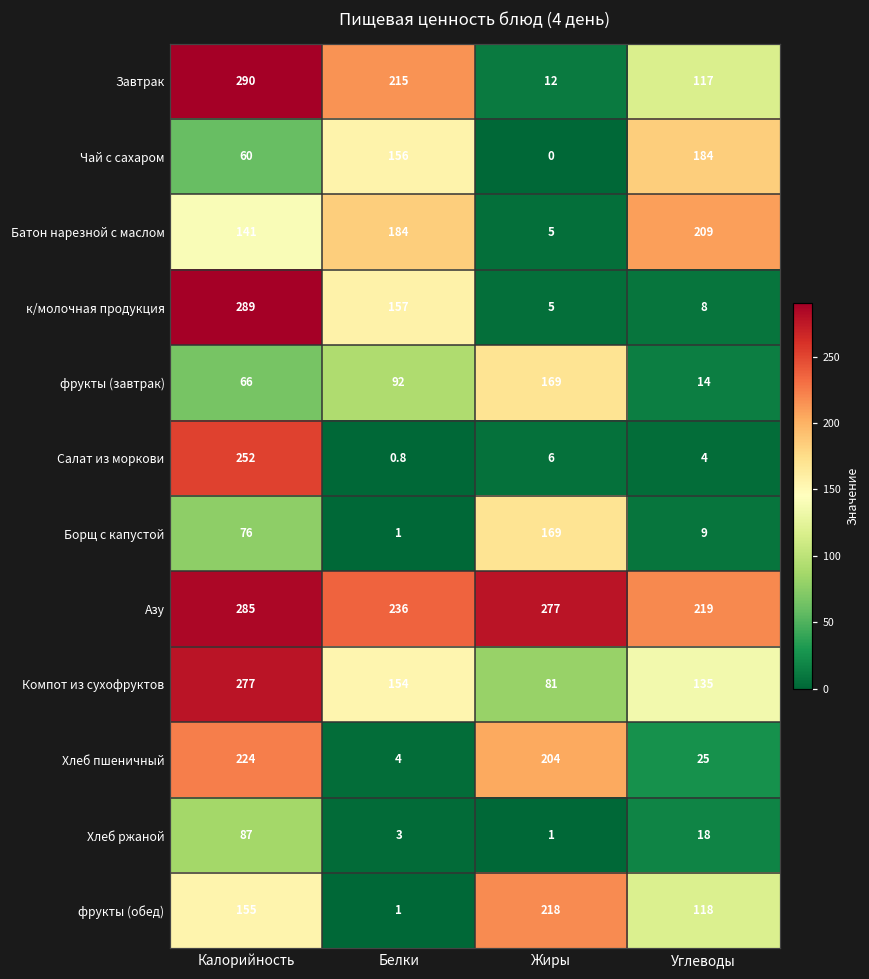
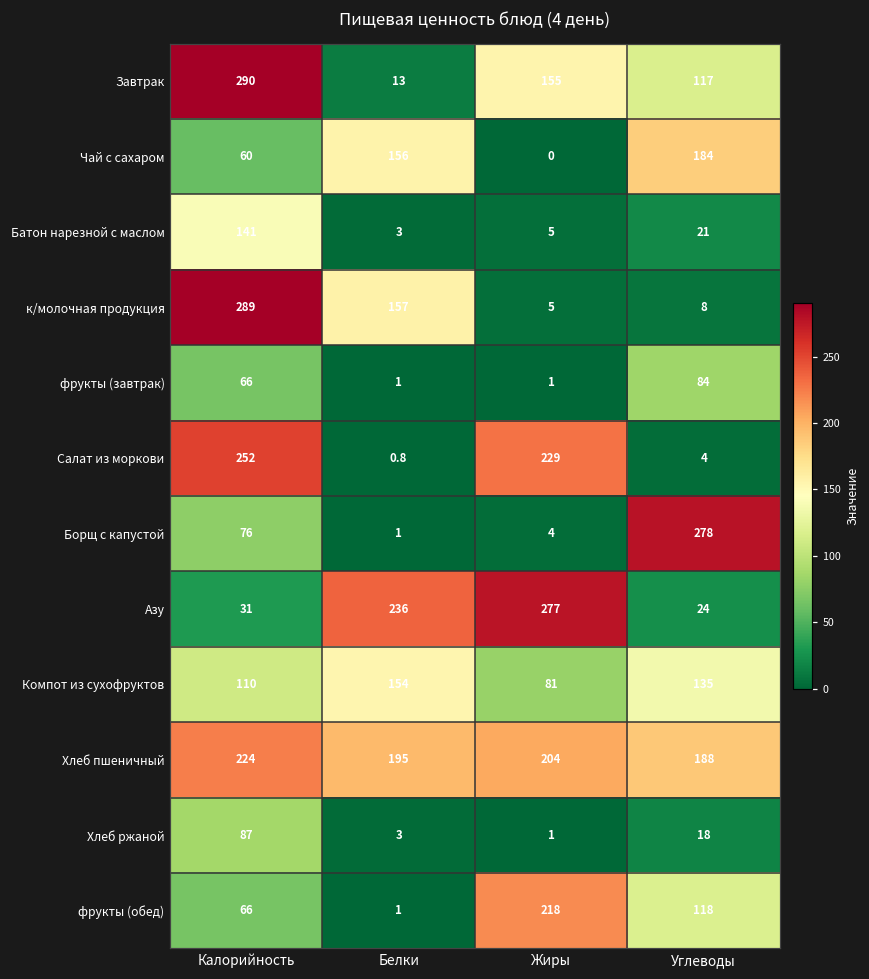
  {
    "Завтрак": {
      "Калорийность": 290,
-     "Белки": 215,
-     "Жиры": 12,
+     "Белки": 13,
+     "Жиры": 155,
      "Углеводы": 117
    },
    "Чай с сахаром": {
      "Калорийность": 60,
      "Белки": 156,
      "Жиры": 0,
      "Углеводы": 184
    },
    "Батон нарезной с маслом": {
      "Калорийность": 141,
-     "Белки": 184,
+     "Белки": 3,
      "Жиры": 5,
-     "Углеводы": 209
+     "Углеводы": 21
    },
    "к/молочная продукция": {
      "Калорийность": 289,
      "Белки": 157,
      "Жиры": 5,
      "Углеводы": 8
    },
    "фрукты (завтрак)": {
      "Калорийность": 66,
-     "Белки": 92,
-     "Жиры": 169,
-     "Углеводы": 14
+     "Белки": 1,
+     "Жиры": 1,
+     "Углеводы": 84
    },
    "Салат из моркови": {
      "Калорийность": 252,
      "Белки": 0.8,
-     "Жиры": 6,
+     "Жиры": 229,
      "Углеводы": 4
    },
    "Борщ с капустой": {
      "Калорийность": 76,
      "Белки": 1,
-     "Жиры": 169,
-     "Углеводы": 9
+     "Жиры": 4,
+     "Углеводы": 278
    },
    "Азу": {
-     "Калорийность": 285,
+     "Калорийность": 31,
      "Белки": 236,
      "Жиры": 277,
-     "Углеводы": 219
+     "Углеводы": 24
    },
    "Компот из сухофруктов": {
-     "Калорийность": 277,
+     "Калорийность": 110,
      "Белки": 154,
      "Жиры": 81,
      "Углеводы": 135
    },
    "Хлеб пшеничный": {
      "Калорийность": 224,
-     "Белки": 4,
+     "Белки": 195,
      "Жиры": 204,
-     "Углеводы": 25
+     "Углеводы": 188
    },
    "Хлеб ржаной": {
      "Калорийность": 87,
      "Белки": 3,
      "Жиры": 1,
      "Углеводы": 18
    },
    "фрукты (обед)": {
-     "Калорийность": 155,
+     "Калорийность": 66,
      "Белки": 1,
      "Жиры": 218,
      "Углеводы": 118
    }
  }
